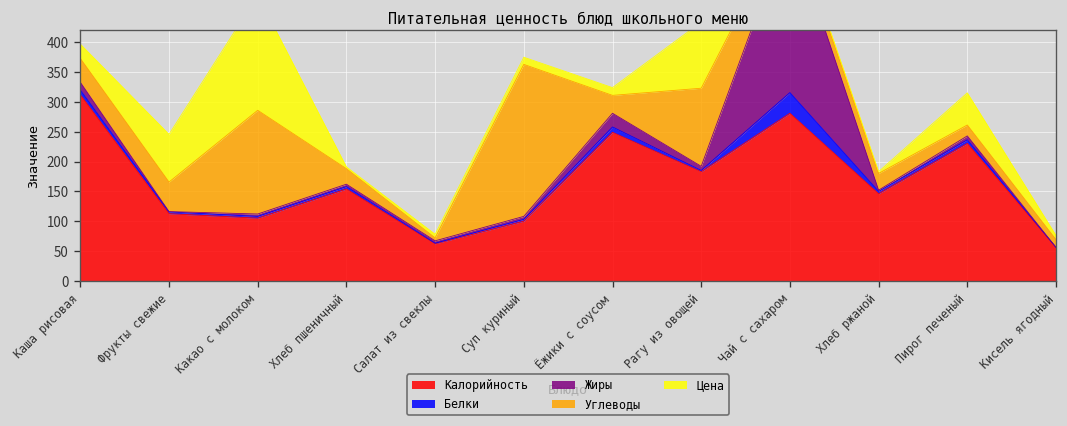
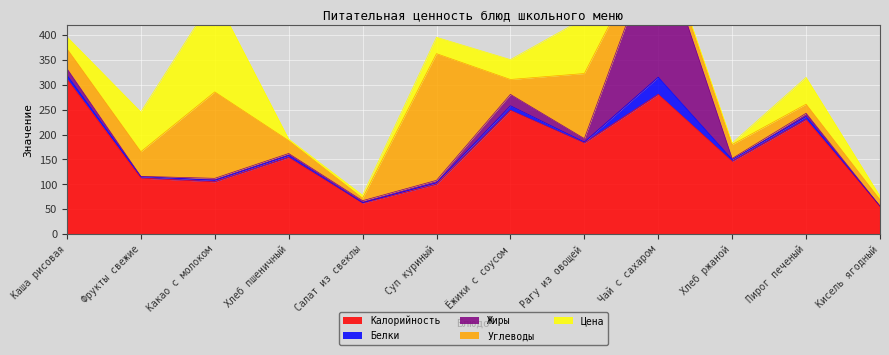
  {
    "Калорийность": {
      "Каша рисовая": 310,
      "Ёжики с соусом": 250,
      "Чай с сахаром": 280,
      "Пирог печеный": 230
    },
    "Белки": {
      "Каша рисовая": 10,
      "Ёжики с соусом": 10,
      "Чай с сахаром": 30,
      "Пирог печеный": 10
    },
    "Жиры": {
      "Каша рисовая": 10,
      "Ёжики с соусом": 20,
      "Рагу из овощей": 10,
      "Пирог печеный": 10
    },
    "Углеводы": {
      "Каша рисовая": 40,
      "Фрукты свежие": 50,
      "Какао с молоком": 170,
      "Суп куриный": 260,
      "Ёжики с соусом": 30,
      "Рагу из овощей": 130,
      "Пирог печеный": 20,
      "Кисель ягодный": 10
    },
    "Цена": {
      "Каша рисовая": 20,
      "Фрукты свежие": 80,
      "Салат из свеклы": 10,
-     "Суп куриный": 10,
-     "Ёжики с соусом": 10,
+     "Суп куриный": 30,
+     "Ёжики с соусом": 40,
      "Пирог печеный": 50,
      "Кисель ягодный": 10
    }
  }
